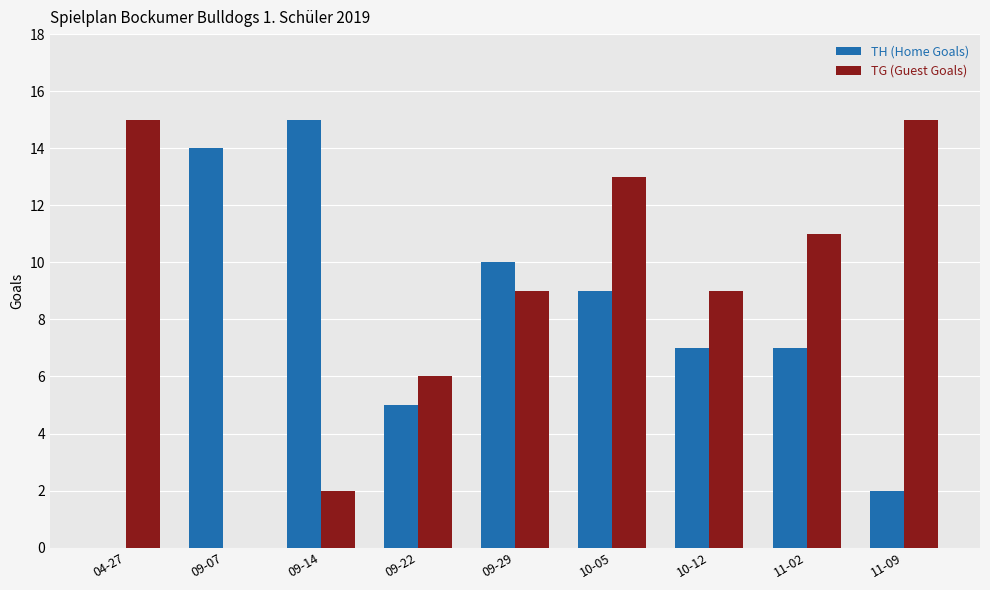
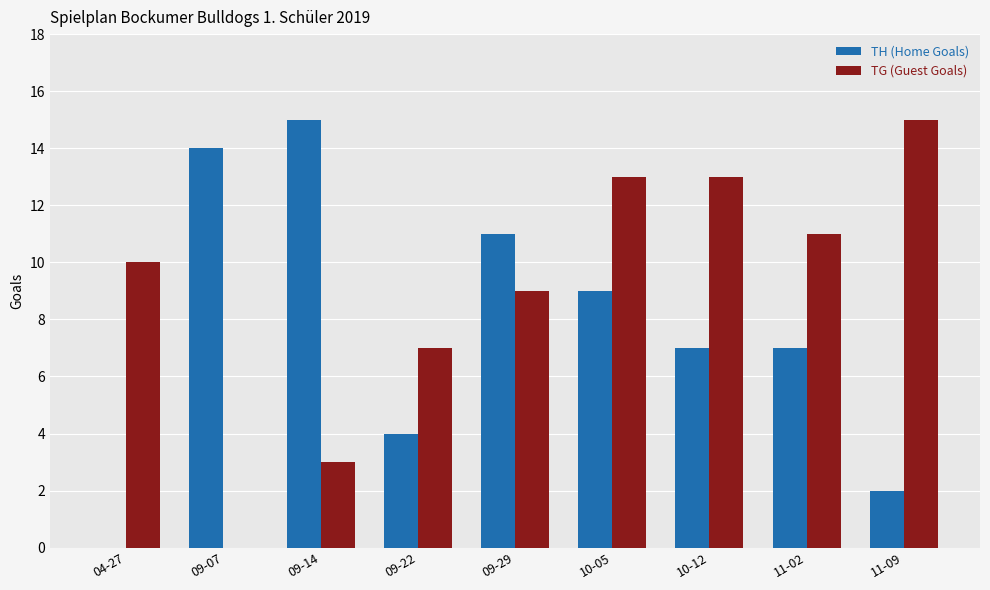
  {
    "TH (Home Goals)": {
      "04-27": 0,
      "09-07": 14,
      "09-14": 15,
-     "09-22": 5,
-     "09-29": 10,
+     "09-22": 4,
+     "09-29": 11,
      "10-05": 9,
      "10-12": 7,
      "11-02": 7,
      "11-09": 2
    },
    "TG (Guest Goals)": {
-     "04-27": 15,
+     "04-27": 10,
      "09-07": 0,
-     "09-14": 2,
-     "09-22": 6,
+     "09-14": 3,
+     "09-22": 7,
      "09-29": 9,
      "10-05": 13,
-     "10-12": 9,
+     "10-12": 13,
      "11-02": 11,
      "11-09": 15
    }
  }
